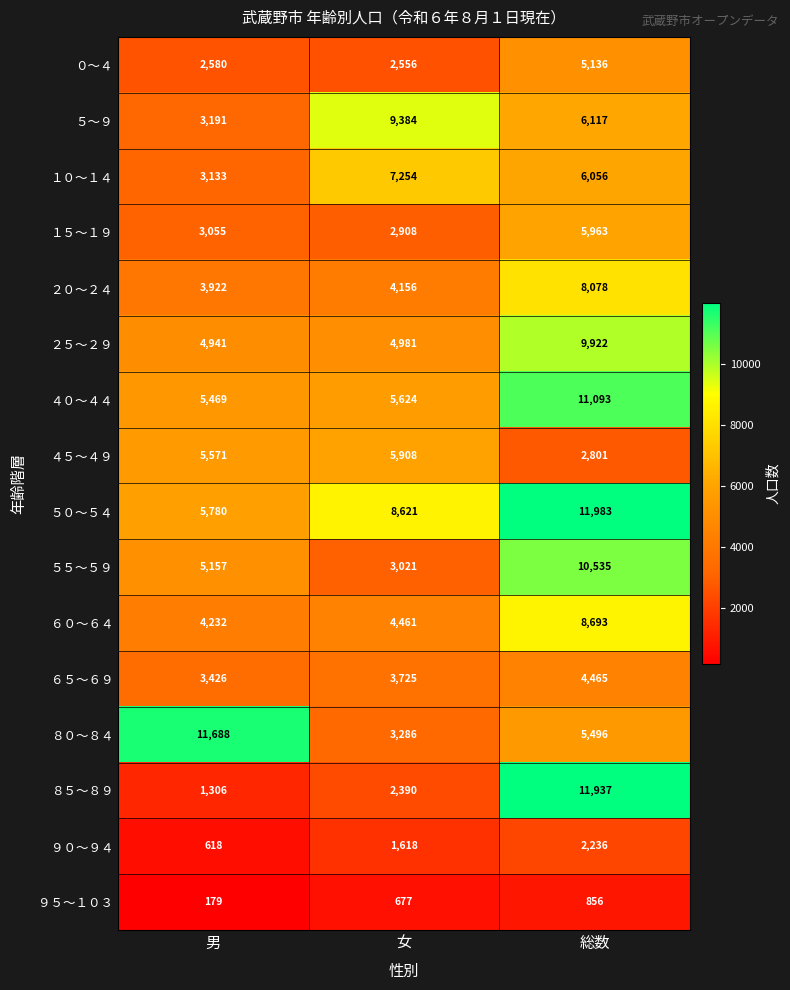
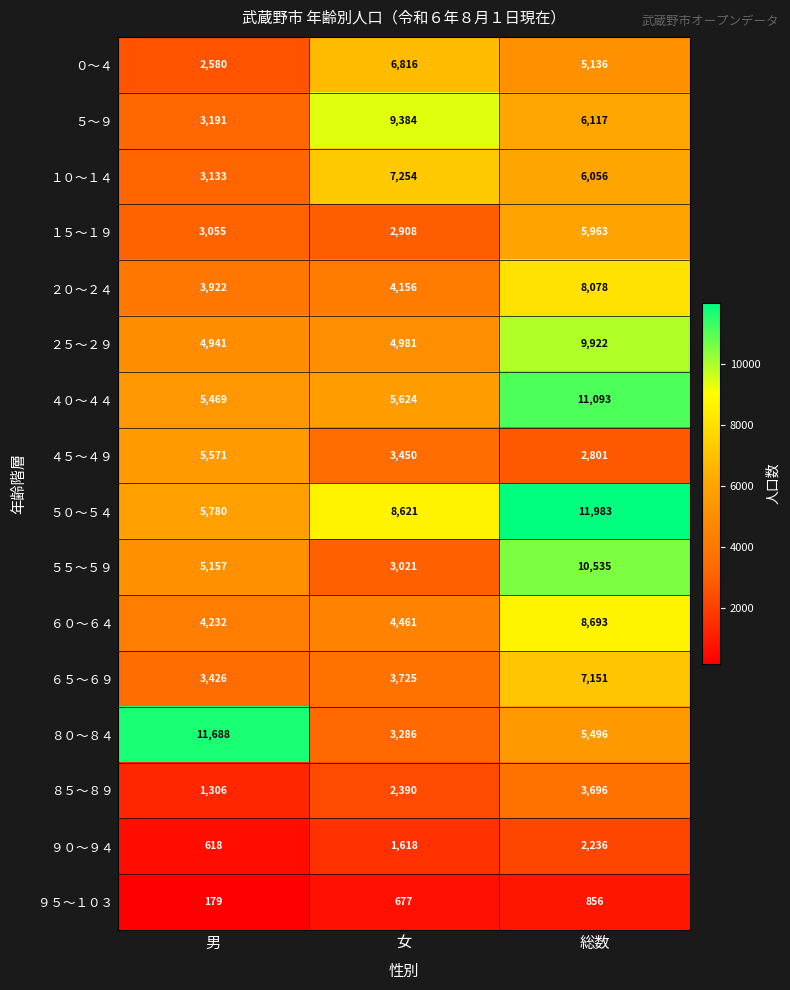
  {
    "０～４": {
      "男": "2,580",
-     "女": "2,556",
+     "女": "6,816",
      "総数": "5,136"
    },
    "５～９": {
      "男": "3,191",
      "女": "9,384",
      "総数": "6,117"
    },
    "１０～１４": {
      "男": "3,133",
      "女": "7,254",
      "総数": "6,056"
    },
    "１５～１９": {
      "男": "3,055",
      "女": "2,908",
      "総数": "5,963"
    },
    "２０～２４": {
      "男": "3,922",
      "女": "4,156",
      "総数": "8,078"
    },
    "２５～２９": {
      "男": "4,941",
      "女": "4,981",
      "総数": "9,922"
    },
    "４０～４４": {
      "男": "5,469",
      "女": "5,624",
      "総数": "11,093"
    },
    "４５～４９": {
      "男": "5,571",
-     "女": "5,908",
+     "女": "3,450",
      "総数": "2,801"
    },
    "５０～５４": {
      "男": "5,780",
      "女": "8,621",
      "総数": "11,983"
    },
    "５５～５９": {
      "男": "5,157",
      "女": "3,021",
      "総数": "10,535"
    },
    "６０～６４": {
      "男": "4,232",
      "女": "4,461",
      "総数": "8,693"
    },
    "６５～６９": {
      "男": "3,426",
      "女": "3,725",
-     "総数": "4,465"
+     "総数": "7,151"
    },
    "８０～８４": {
      "男": "11,688",
      "女": "3,286",
      "総数": "5,496"
    },
    "８５～８９": {
      "男": "1,306",
      "女": "2,390",
-     "総数": "11,937"
+     "総数": "3,696"
    },
    "９０～９４": {
      "男": "618",
      "女": "1,618",
      "総数": "2,236"
    },
    "９５～１０３": {
      "男": "179",
      "女": "677",
      "総数": "856"
    }
  }
